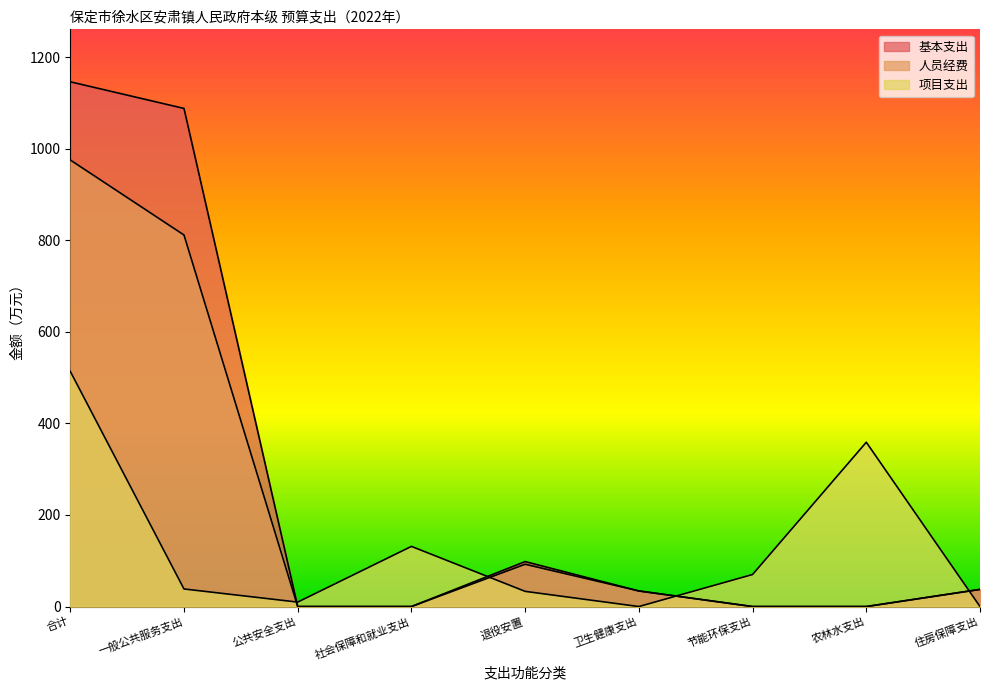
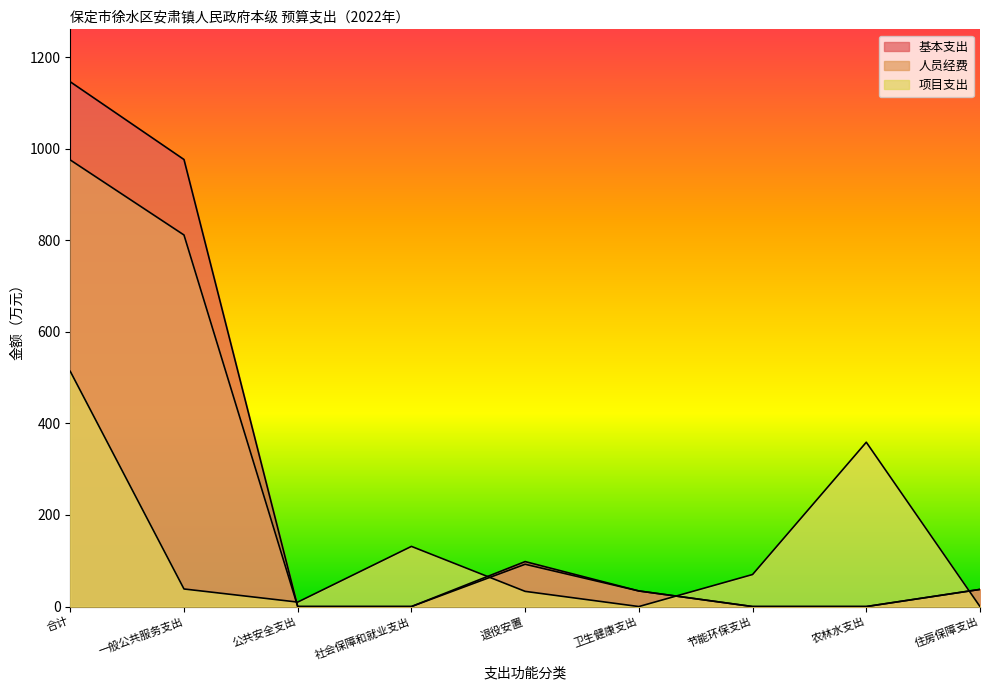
  {
    "基本支出": {
      "合计": 1150,
-     "一般公共服务支出": 1090,
+     "一般公共服务支出": 980,
      "退役安置": 100
    }
  }
